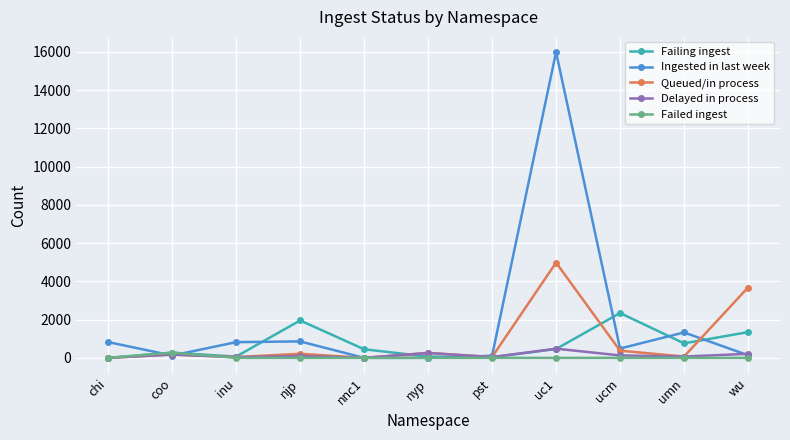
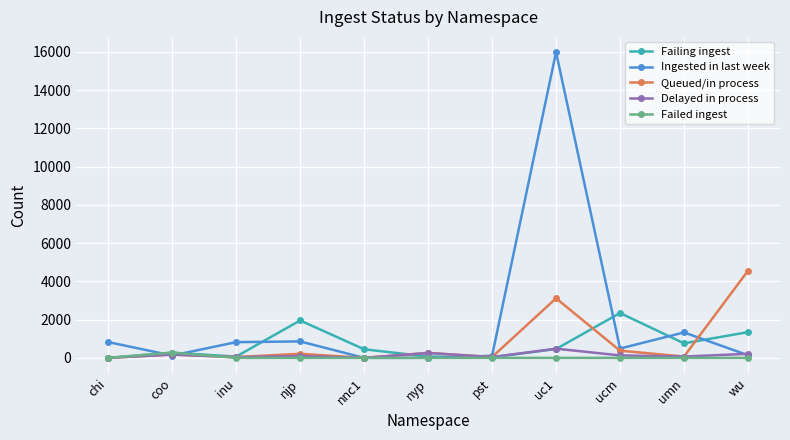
  {
    "Queued/in process": {
-     "uc1": 5000,
-     "wu": 3700
+     "uc1": 3100,
+     "wu": 4600
    },
    "Failed ingest": {
      "uc1": 0,
      "wu": 0
    }
  }
